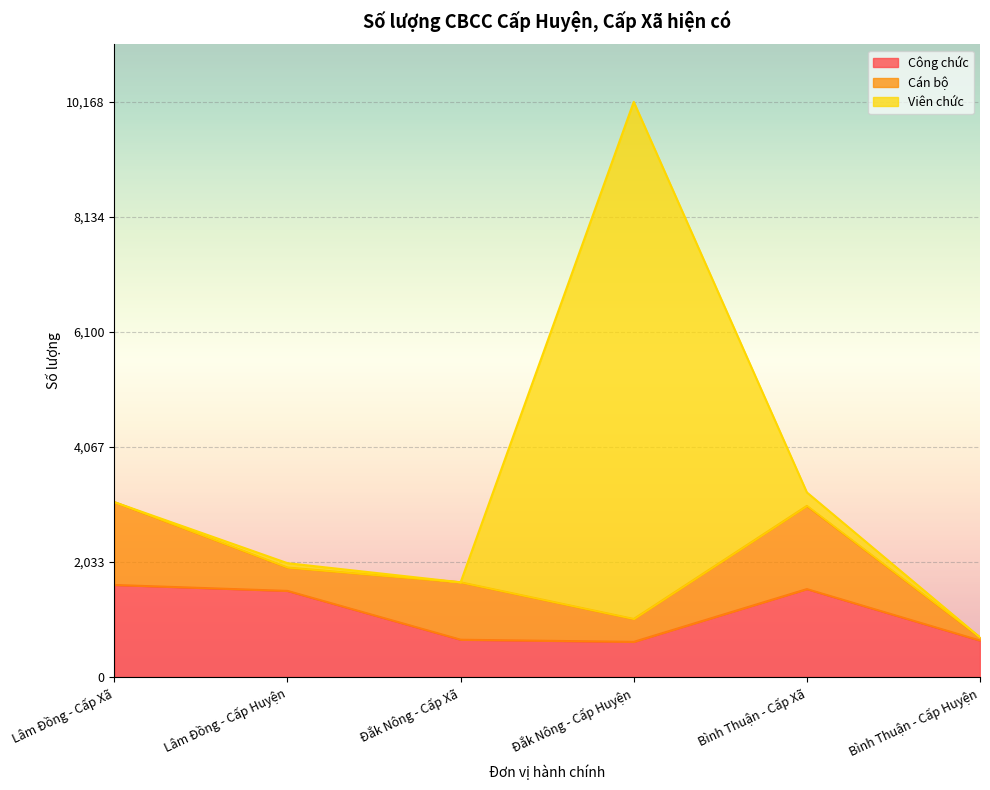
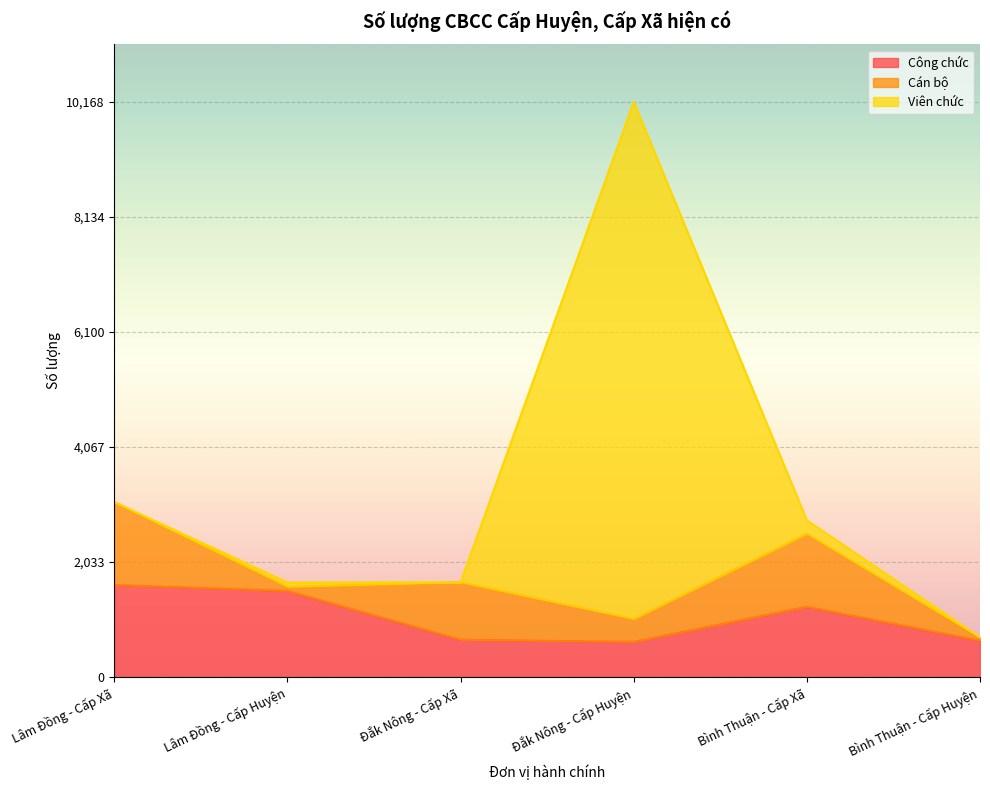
  {
    "Công chức": {
      "Lâm Đồng - Cấp Xã": "1,600",
      "Lâm Đồng - Cấp Huyện": "1,500",
      "Đắk Nông - Cấp Xã": "700",
      "Đắk Nông - Cấp Huyện": "600",
-     "Bình Thuận - Cấp Xã": "1,600",
+     "Bình Thuận - Cấp Xã": "1,200",
      "Bình Thuận - Cấp Huyện": "600"
    },
    "Cán bộ": {
-     "Lâm Đồng - Cấp Huyện": "400",
+     "Lâm Đồng - Cấp Huyện": "100",
      "Đắk Nông - Cấp Huyện": "400",
-     "Bình Thuận - Cấp Xã": "1,500"
+     "Bình Thuận - Cấp Xã": "1,300"
    },
    "Viên chức": {
      "Lâm Đồng - Cấp Huyện": "100",
      "Đắk Nông - Cấp Huyện": "9,100",
      "Bình Thuận - Cấp Xã": "200"
    }
  }
